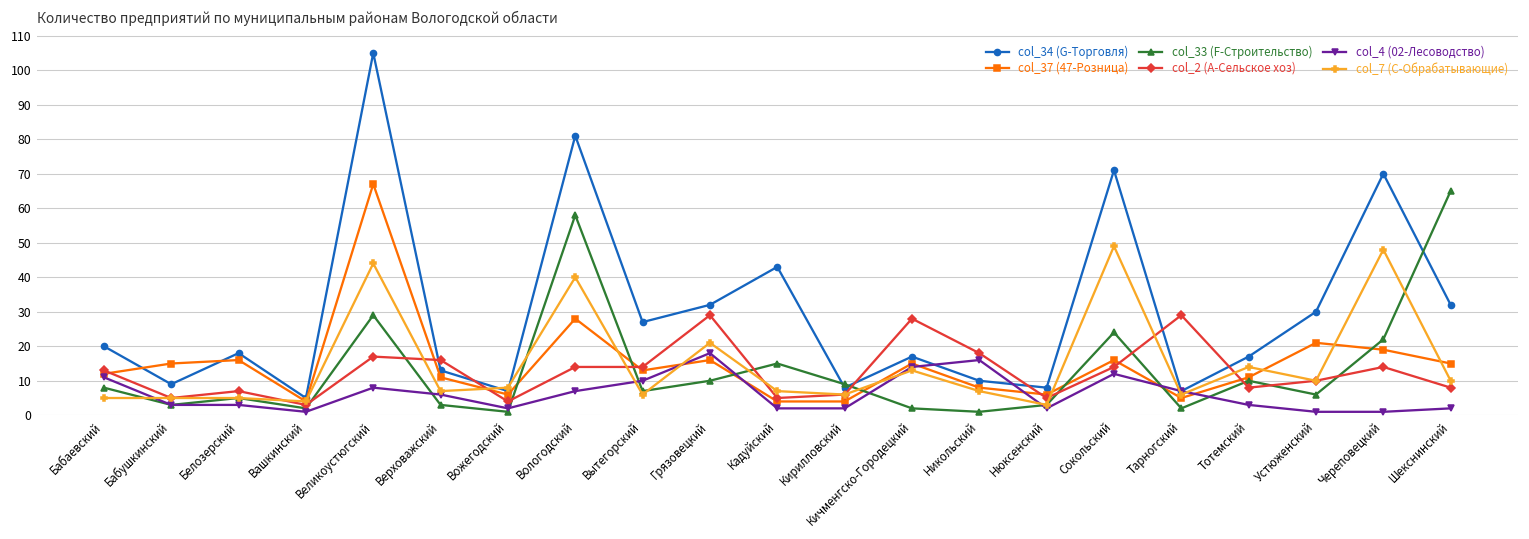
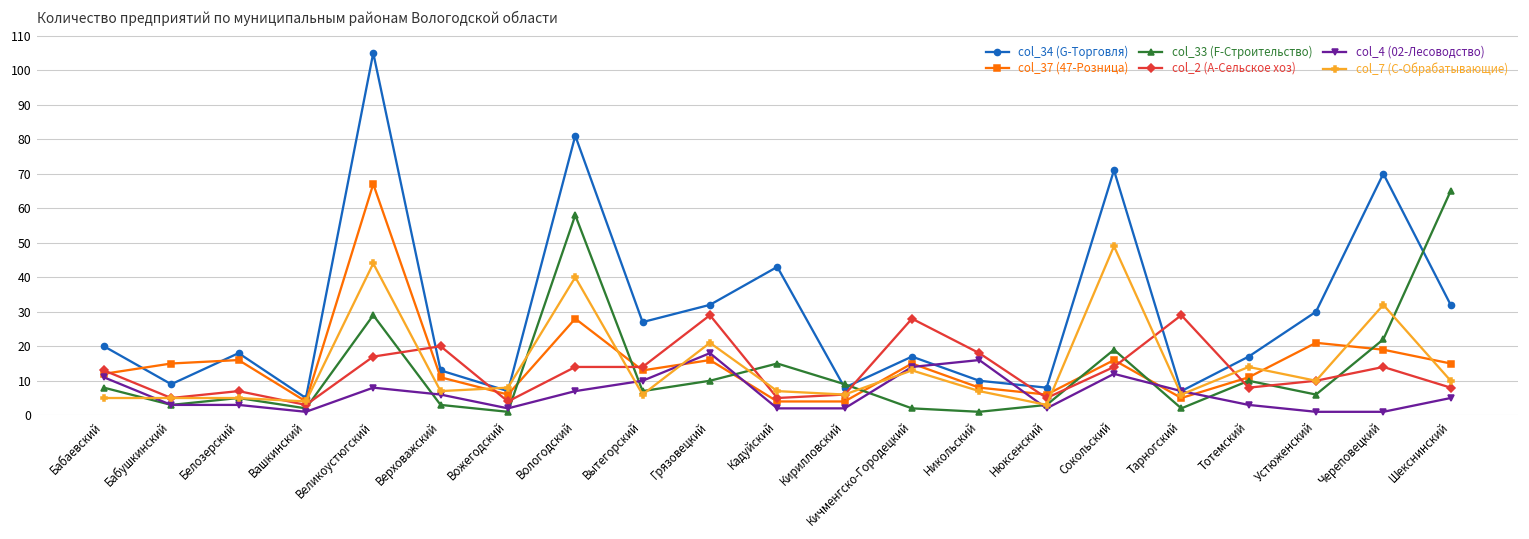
  {
    "col_34 (G-Торговля)": {
      "Бабаевский": 20,
      "Бабушкинский": 9,
      "Белозерский": 18,
      "Вашкинский": 5,
      "Великоустюгский": 105,
      "Верховажский": 13,
      "Вожегодский": 7,
      "Вологодский": 81,
      "Вытегорский": 27,
      "Грязовецкий": 32,
      "Кадуйский": 43,
      "Кирилловский": 8,
      "Кичменгско-Городецкий": 17,
      "Никольский": 10,
      "Нюксенский": 8,
      "Сокольский": 71,
      "Тотемский": 17,
      "Устюженский": 30,
      "Череповецкий": 70,
      "Шекснинский": 32
    },
    "col_37 (47-Розница)": {
      "Бабаевский": 12,
      "Бабушкинский": 15,
      "Белозерский": 16,
      "Великоустюгский": 67,
      "Верховажский": 11,
      "Вожегодский": 6,
      "Вологодский": 28,
      "Вытегорский": 13,
      "Грязовецкий": 16,
      "Кадуйский": 4,
      "Кирилловский": 4,
      "Кичменгско-Городецкий": 15,
      "Никольский": 8,
      "Нюксенский": 6,
      "Сокольский": 16,
      "Тарногский": 5,
      "Тотемский": 11,
      "Устюженский": 21,
      "Череповецкий": 19,
      "Шекснинский": 15
    },
    "col_33 (F-Строительство)": {
      "Бабаевский": 8,
      "Вашкинский": 2,
      "Великоустюгский": 29,
      "Верховажский": 3,
      "Вожегодский": 1,
      "Вологодский": 58,
      "Вытегорский": 7,
      "Грязовецкий": 10,
      "Кадуйский": 15,
      "Кирилловский": 9,
      "Кичменгско-Городецкий": 2,
      "Никольский": 1,
-     "Сокольский": 24,
+     "Сокольский": 19,
      "Тарногский": 2,
      "Тотемский": 10,
      "Устюженский": 6,
      "Череповецкий": 22,
      "Шекснинский": 65
    },
    "col_2 (A-Сельское хоз)": {
      "Бабаевский": 13,
      "Белозерский": 7,
      "Вашкинский": 3,
      "Великоустюгский": 17,
-     "Верховажский": 16,
+     "Верховажский": 20,
      "Вожегодский": 4,
      "Вологодский": 14,
      "Вытегорский": 14,
      "Грязовецкий": 29,
      "Кадуйский": 5,
      "Кичменгско-Городецкий": 28,
      "Никольский": 18,
      "Нюксенский": 5,
      "Сокольский": 14,
      "Тарногский": 29,
      "Тотемский": 8,
      "Череповецкий": 14,
      "Шекснинский": 8
    },
    "col_4 (02-Лесоводство)": {
      "Бабаевский": 11,
      "Белозерский": 3,
      "Вашкинский": 1,
      "Великоустюгский": 8,
      "Верховажский": 6,
      "Вожегодский": 2,
      "Вологодский": 7,
      "Вытегорский": 10,
      "Грязовецкий": 18,
      "Кадуйский": 2,
      "Кирилловский": 2,
      "Кичменгско-Городецкий": 14,
      "Никольский": 16,
      "Нюксенский": 2,
      "Сокольский": 12,
      "Тотемский": 3,
      "Устюженский": 1,
      "Череповецкий": 1,
-     "Шекснинский": 2
+     "Шекснинский": 5
    },
    "col_7 (C-Обрабатывающие)": {
      "Бабаевский": 5,
      "Великоустюгский": 44,
      "Верховажский": 7,
      "Вожегодский": 8,
      "Вологодский": 40,
      "Вытегорский": 6,
      "Грязовецкий": 21,
      "Кадуйский": 7,
      "Кичменгско-Городецкий": 13,
      "Никольский": 7,
      "Сокольский": 49,
      "Тарногский": 6,
      "Тотемский": 14,
-     "Череповецкий": 48,
+     "Череповецкий": 32,
      "Шекснинский": 10
    }
  }
